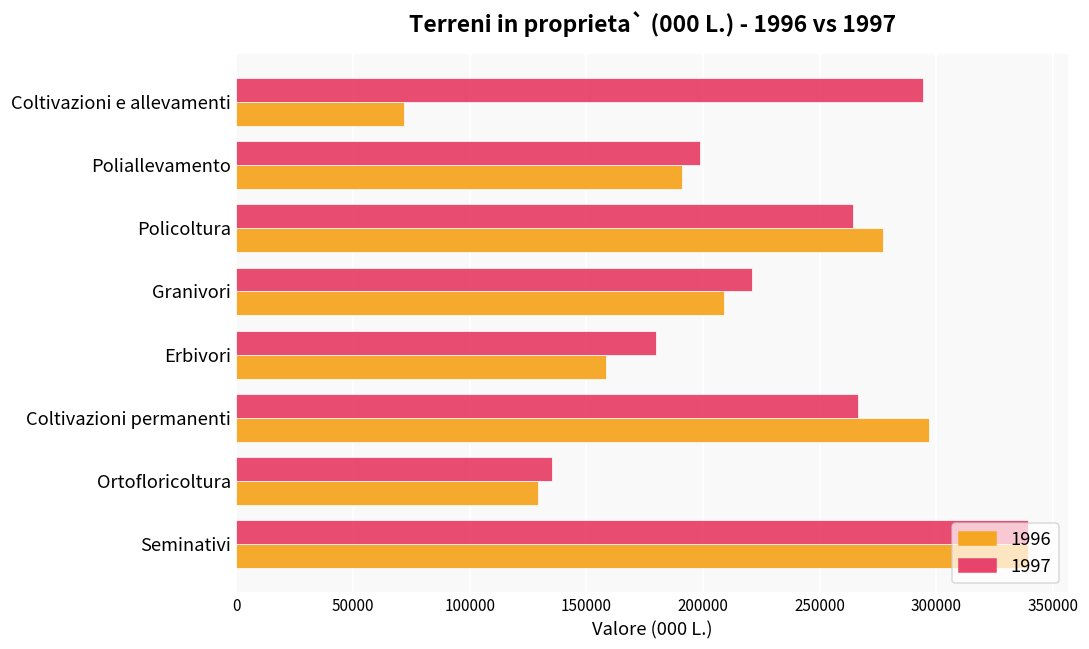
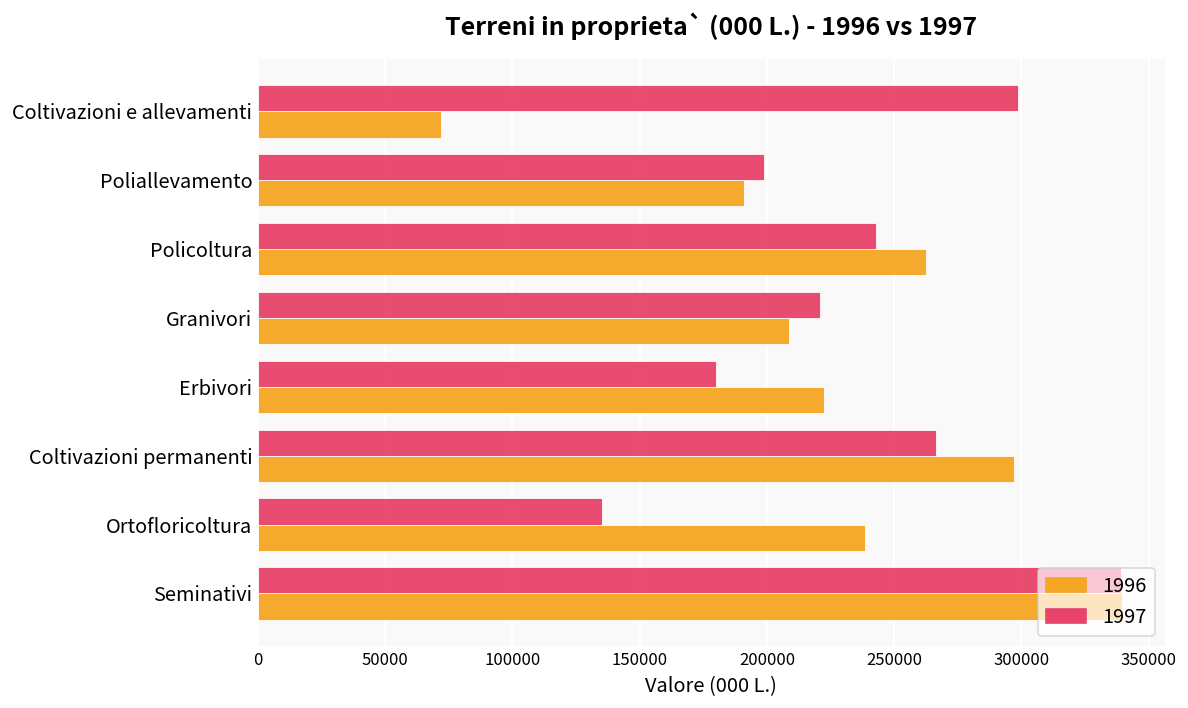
  {
    "1996": {
      "Coltivazioni e allevamenti": 72000,
      "Poliallevamento": 191000,
-     "Policoltura": 277000,
+     "Policoltura": 262000,
      "Granivori": 209000,
-     "Erbivori": 158000,
+     "Erbivori": 222000,
      "Coltivazioni permanenti": 297000,
-     "Ortofloricoltura": 129000
+     "Ortofloricoltura": 239000
    },
    "1997": {
-     "Coltivazioni e allevamenti": 294000,
+     "Coltivazioni e allevamenti": 299000,
      "Poliallevamento": 199000,
-     "Policoltura": 264000,
+     "Policoltura": 243000,
      "Granivori": 221000,
      "Erbivori": 180000,
      "Coltivazioni permanenti": 266000,
      "Ortofloricoltura": 135000
    }
  }
